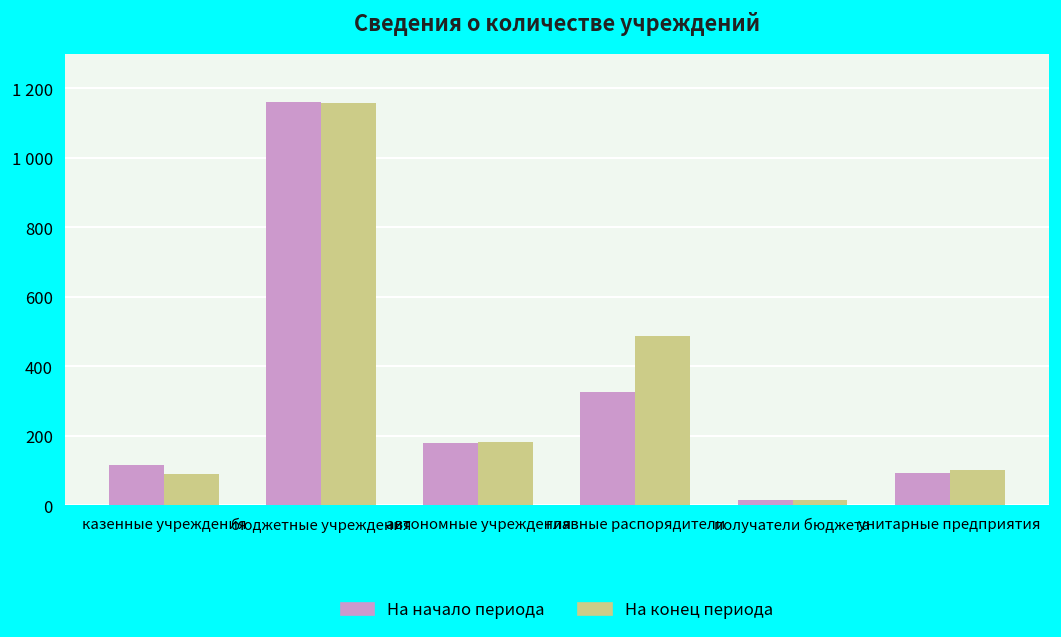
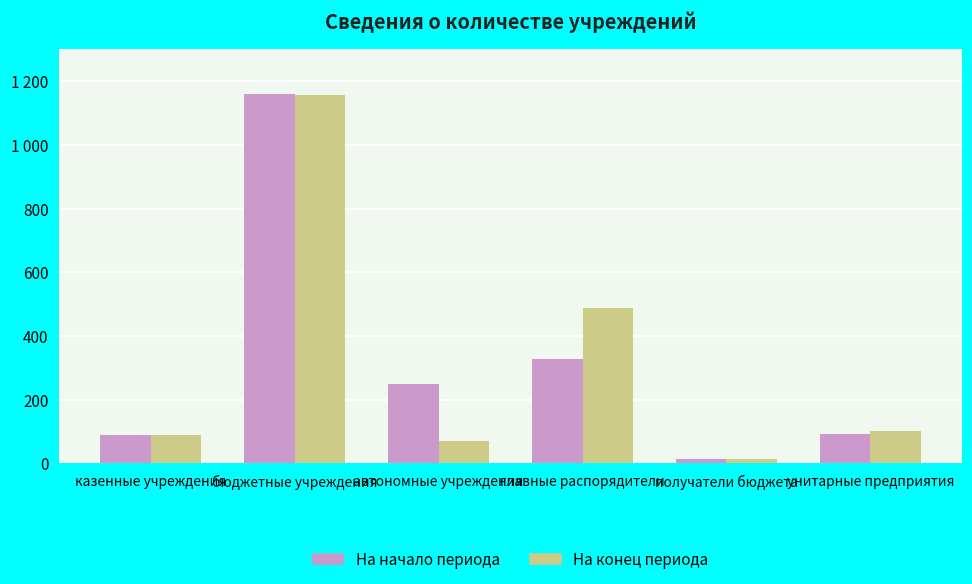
  {
    "На начало периода": {
-     "казенные учреждения": 120,
+     "казенные учреждения": 90,
      "бюджетные учреждения": 1160,
-     "автономные учреждения": 180,
+     "автономные учреждения": 250,
      "главные распорядители": 330,
      "получатели бюджета": 10,
      "унитарные предприятия": 90
    },
    "На конец периода": {
      "казенные учреждения": 90,
      "бюджетные учреждения": 1160,
-     "автономные учреждения": 180,
+     "автономные учреждения": 70,
      "главные распорядители": 490,
      "получатели бюджета": 10,
      "унитарные предприятия": 100
    }
  }
